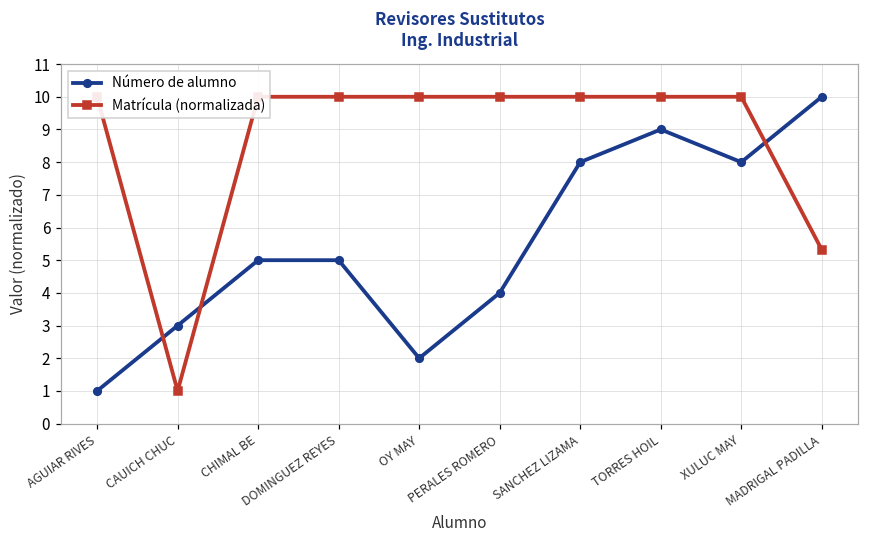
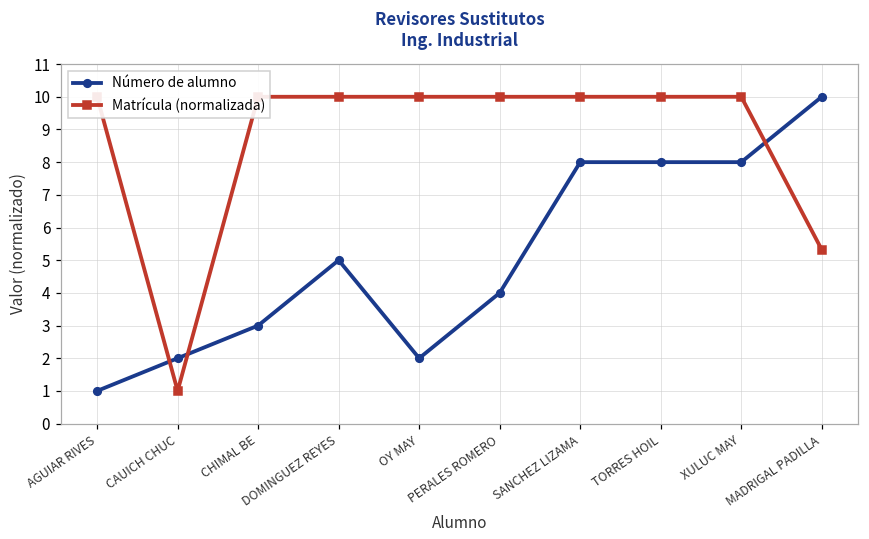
  {
    "Número de alumno": {
      "AGUIAR RIVES": 1,
-     "CAUICH CHUC": 3,
-     "CHIMAL BE": 5,
+     "CAUICH CHUC": 2,
+     "CHIMAL BE": 3,
      "DOMINGUEZ REYES": 5,
      "OY MAY": 2,
      "PERALES ROMERO": 4,
      "SANCHEZ LIZAMA": 8,
-     "TORRES HOIL": 9,
+     "TORRES HOIL": 8,
      "XULUC MAY": 8,
      "MADRIGAL PADILLA": 10
    },
    "Matrícula (normalizada)": {
      "CAUICH CHUC": 1,
      "DOMINGUEZ REYES": 10,
      "OY MAY": 10,
      "PERALES ROMERO": 10,
      "SANCHEZ LIZAMA": 10,
      "TORRES HOIL": 10,
      "XULUC MAY": 10,
      "MADRIGAL PADILLA": 5.3
    }
  }
